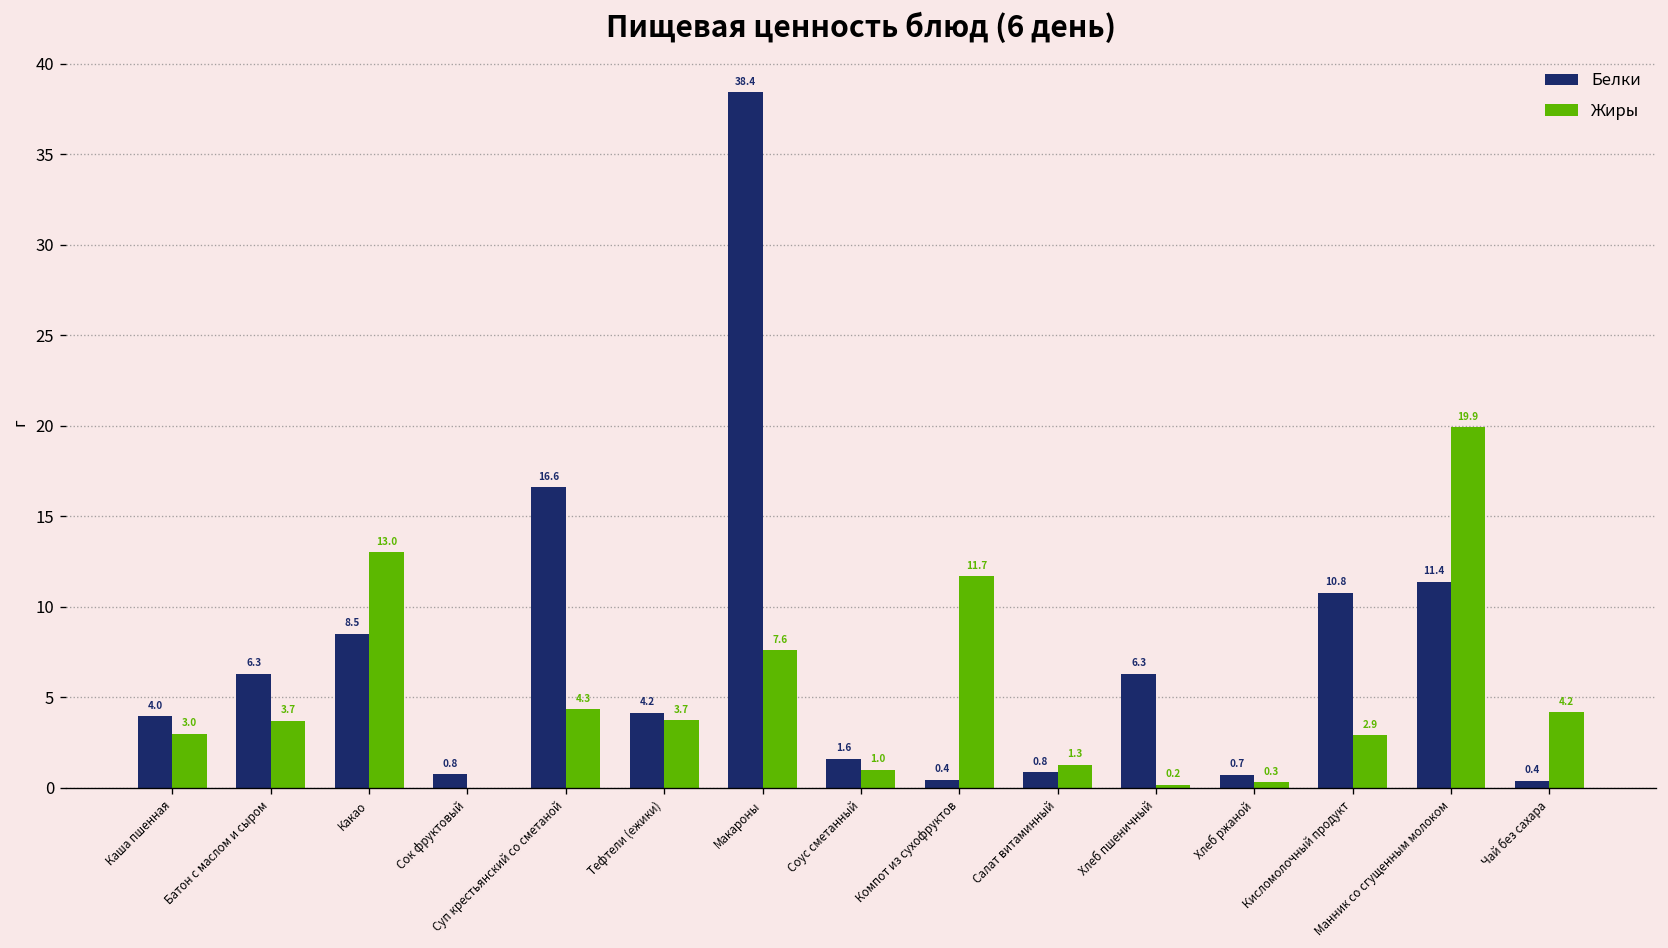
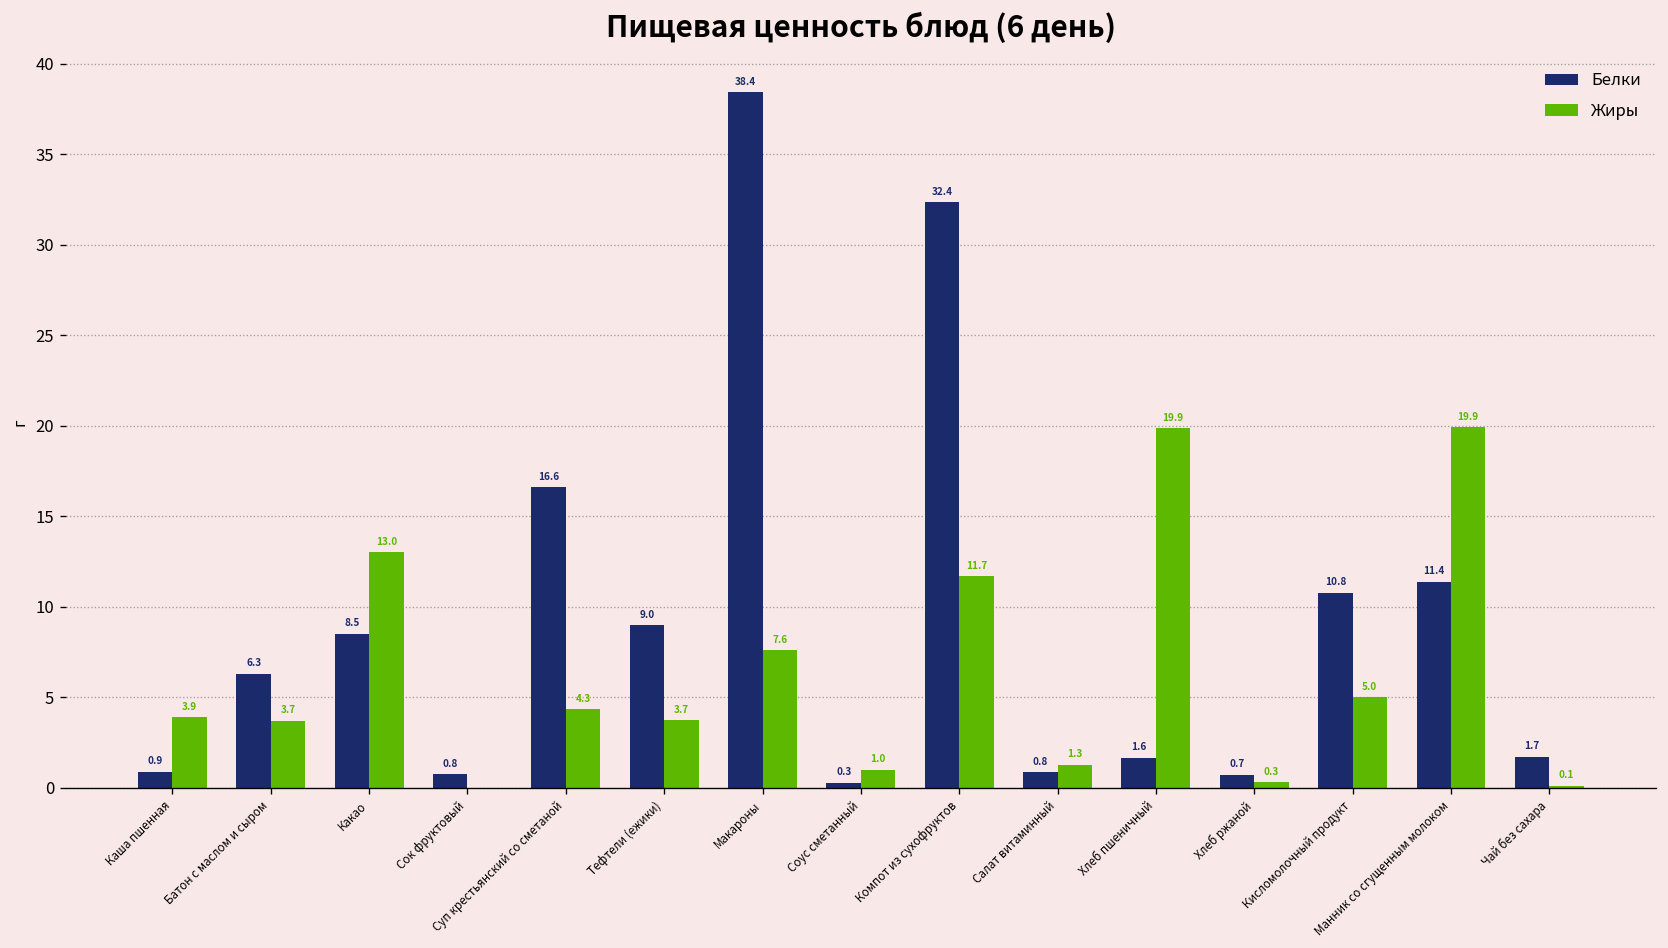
  {
    "Белки": {
-     "Каша пшенная": 4.0,
+     "Каша пшенная": 0.9,
      "Батон с маслом и сыром": 6.3,
      "Какао": 8.5,
      "Сок фруктовый": 0.8,
      "Суп крестьянский со сметаной": 16.6,
-     "Тефтели (ежики)": 4.2,
+     "Тефтели (ежики)": 9.0,
      "Макароны": 38.4,
-     "Соус сметанный": 1.6,
-     "Компот из сухофруктов": 0.4,
+     "Соус сметанный": 0.3,
+     "Компот из сухофруктов": 32.4,
      "Салат витаминный": 0.8,
-     "Хлеб пшеничный": 6.3,
+     "Хлеб пшеничный": 1.6,
      "Хлеб ржаной": 0.7,
      "Кисломолочный продукт": 10.8,
      "Манник со сгущенным молоком": 11.4,
-     "Чай без сахара": 0.4
+     "Чай без сахара": 1.7
    },
    "Жиры": {
-     "Каша пшенная": 3.0,
+     "Каша пшенная": 3.9,
      "Батон с маслом и сыром": 3.7,
      "Какао": 13.0,
      "Суп крестьянский со сметаной": 4.3,
      "Тефтели (ежики)": 3.7,
      "Макароны": 7.6,
      "Соус сметанный": 1.0,
      "Компот из сухофруктов": 11.7,
      "Салат витаминный": 1.3,
-     "Хлеб пшеничный": 0.2,
+     "Хлеб пшеничный": 19.9,
      "Хлеб ржаной": 0.3,
-     "Кисломолочный продукт": 2.9,
+     "Кисломолочный продукт": 5.0,
      "Манник со сгущенным молоком": 19.9,
-     "Чай без сахара": 4.2
+     "Чай без сахара": 0.1
    }
  }
